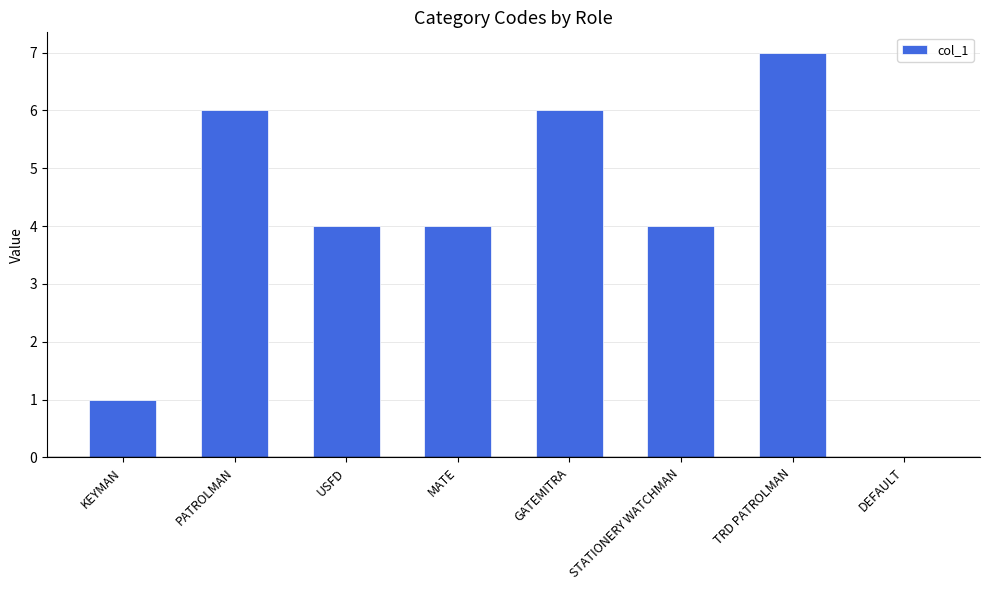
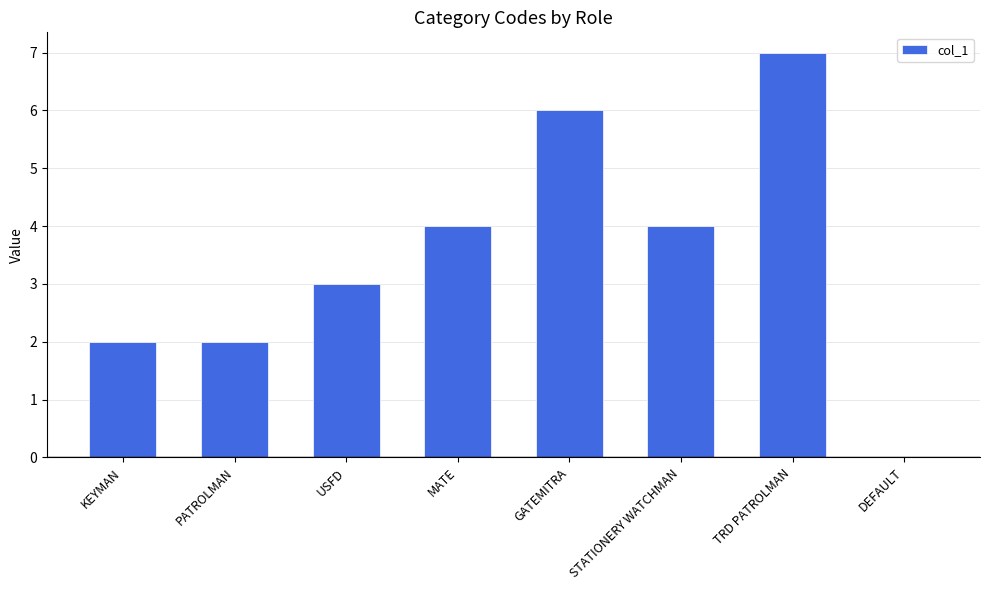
  {
-   "KEYMAN": 1,
-   "PATROLMAN": 6,
-   "USFD": 4,
+   "KEYMAN": 2,
+   "PATROLMAN": 2,
+   "USFD": 3,
    "MATE": 4,
    "GATEMITRA": 6,
    "STATIONERY WATCHMAN": 4,
    "TRD PATROLMAN": 7,
    "DEFAULT": 0
  }
